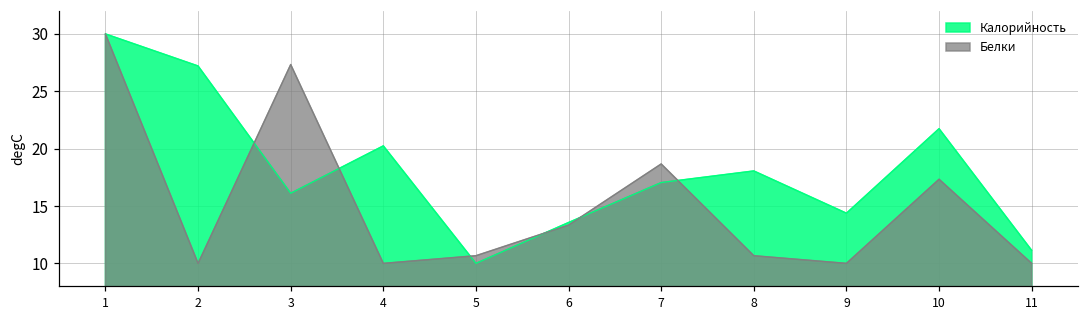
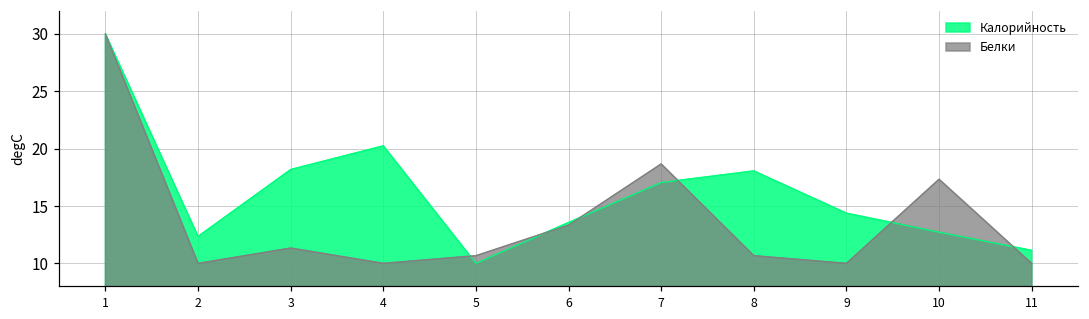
  {
    "Калорийность": {
-     "2": 27.2,
-     "3": 16.1,
+     "2": 12.3,
+     "3": 18.2,
      "4": 20.2,
      "5": 10.0,
      "7": 17.0,
      "8": 18.1,
      "9": 14.4,
-     "10": 21.7,
+     "10": 12.7,
      "11": 11.1
    },
    "Белки": {
      "2": 10.0,
-     "3": 27.3,
+     "3": 11.3,
      "4": 10.0,
      "5": 10.7,
      "7": 18.7,
      "8": 10.7,
      "9": 10.0,
      "10": 17.3,
      "11": 10.0
    }
  }
